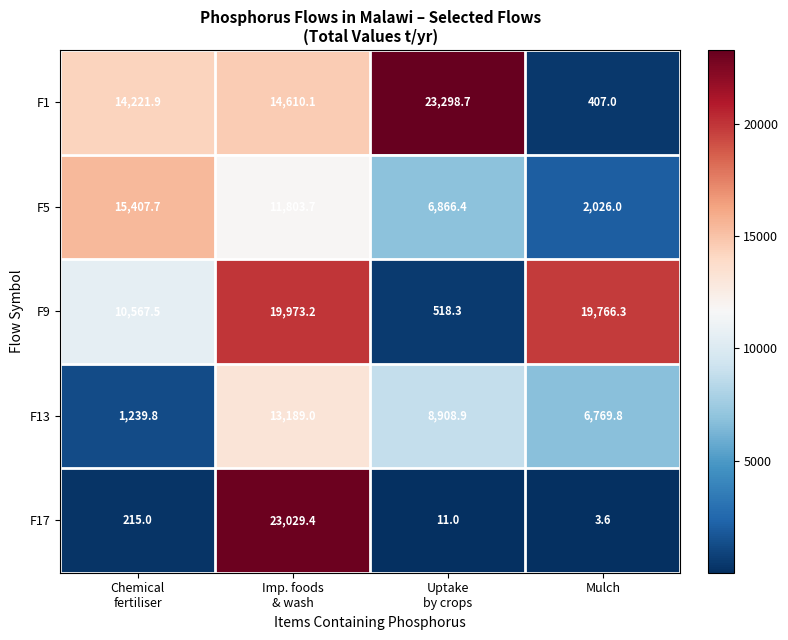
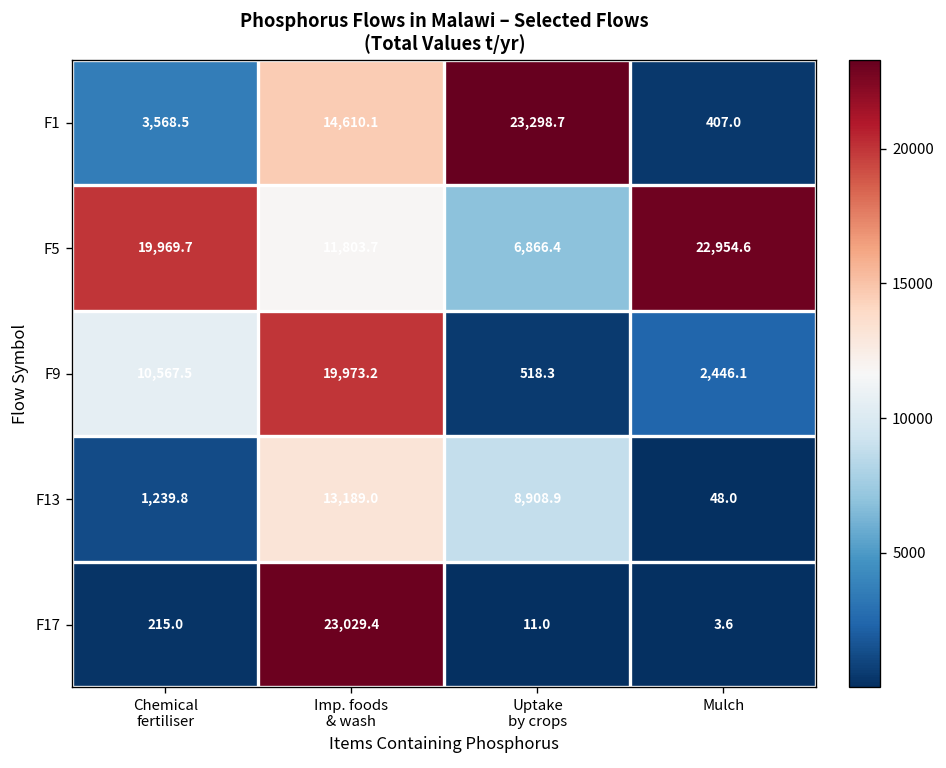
  {
    "F1": {
-     "Chemical fertiliser": "14,221.9",
+     "Chemical fertiliser": "3,568.5",
      "Imp. foods & wash": "14,610.1",
      "Uptake by crops": "23,298.7",
      "Mulch": "407.0"
    },
    "F5": {
-     "Chemical fertiliser": "15,407.7",
+     "Chemical fertiliser": "19,969.7",
      "Uptake by crops": "6,866.4",
-     "Mulch": "2,026.0"
+     "Mulch": "22,954.6"
    },
    "F9": {
      "Imp. foods & wash": "19,973.2",
      "Uptake by crops": "518.3",
-     "Mulch": "19,766.3"
+     "Mulch": "2,446.1"
    },
    "F13": {
      "Chemical fertiliser": "1,239.8",
      "Uptake by crops": "8,908.9",
-     "Mulch": "6,769.8"
+     "Mulch": "48.0"
    },
    "F17": {
      "Chemical fertiliser": "215.0",
      "Imp. foods & wash": "23,029.4",
      "Uptake by crops": "11.0",
      "Mulch": "3.6"
    }
  }
